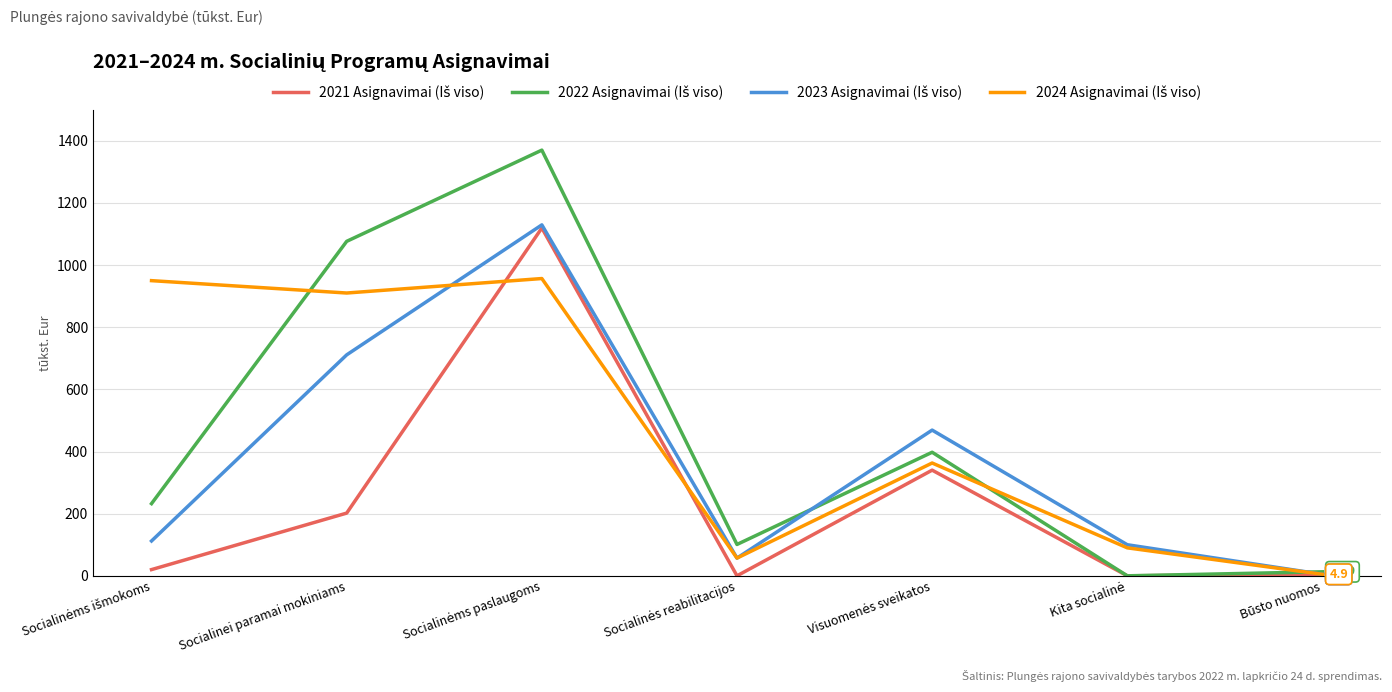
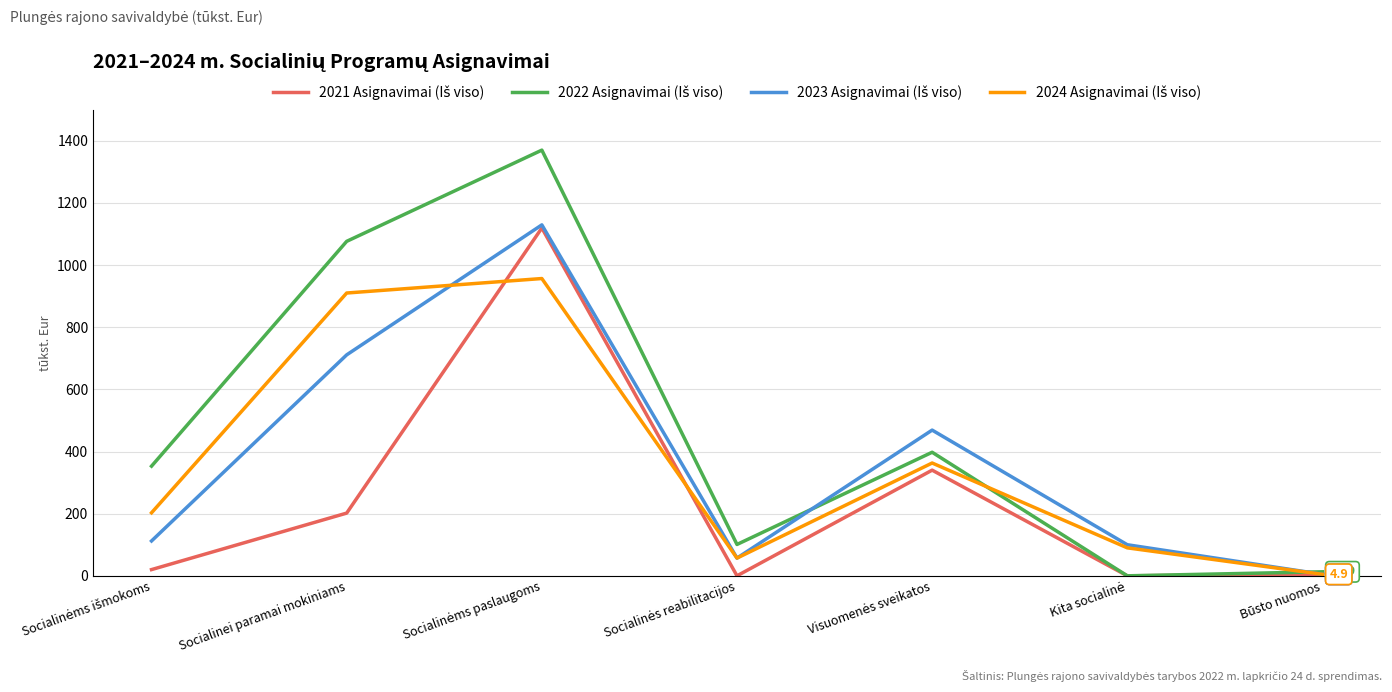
  {
    "2021 Asignavimai (Iš viso)": {
      "Socialinėms išmokoms": 20,
      "Socialinei paramai mokiniams": 200,
      "Socialinėms paslaugoms": 1120,
      "Socialinės reabilitacijos": 0,
      "Visuomenės sveikatos": 340
    },
    "2022 Asignavimai (Iš viso)": {
-     "Socialinėms išmokoms": 230,
+     "Socialinėms išmokoms": 350,
      "Socialinei paramai mokiniams": 1080,
      "Socialinėms paslaugoms": 1370,
      "Socialinės reabilitacijos": 100,
      "Visuomenės sveikatos": 400
    },
    "2023 Asignavimai (Iš viso)": {
      "Socialinėms išmokoms": 110,
      "Socialinei paramai mokiniams": 710,
      "Socialinėms paslaugoms": 1130,
      "Visuomenės sveikatos": 470,
      "Kita socialinė": 100
    },
    "2024 Asignavimai (Iš viso)": {
-     "Socialinėms išmokoms": 950,
+     "Socialinėms išmokoms": 200,
      "Socialinei paramai mokiniams": 910,
      "Socialinėms paslaugoms": 960,
      "Visuomenės sveikatos": 360,
      "Kita socialinė": 90
    }
  }
